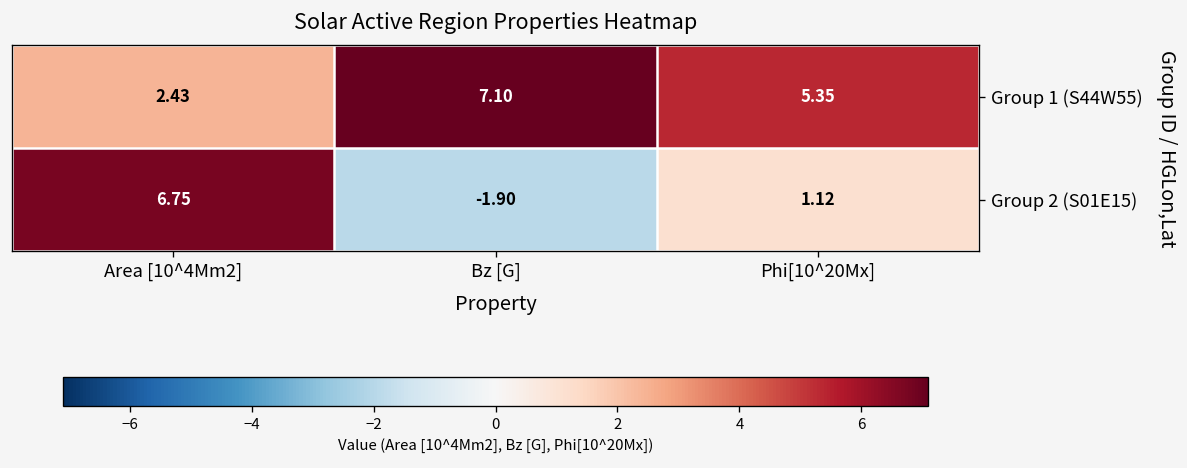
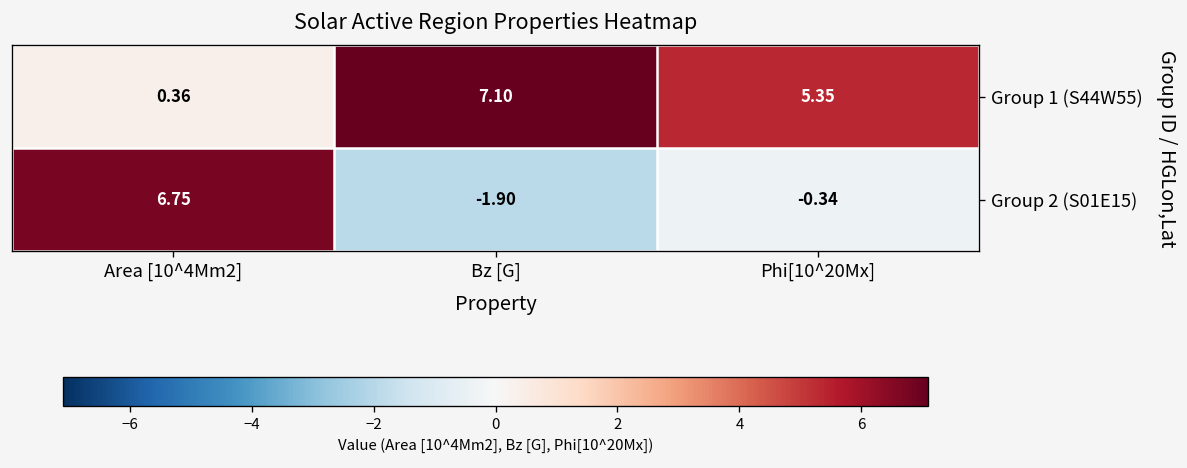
  {
    "Group 1 (S44W55)": {
-     "Area [10^4Mm2]": 2.43,
+     "Area [10^4Mm2]": 0.36,
      "Bz [G]": 7.10,
      "Phi[10^20Mx]": 5.35
    },
    "Group 2 (S01E15)": {
      "Area [10^4Mm2]": 6.75,
      "Bz [G]": -1.90,
-     "Phi[10^20Mx]": 1.12
+     "Phi[10^20Mx]": -0.34
    }
  }
